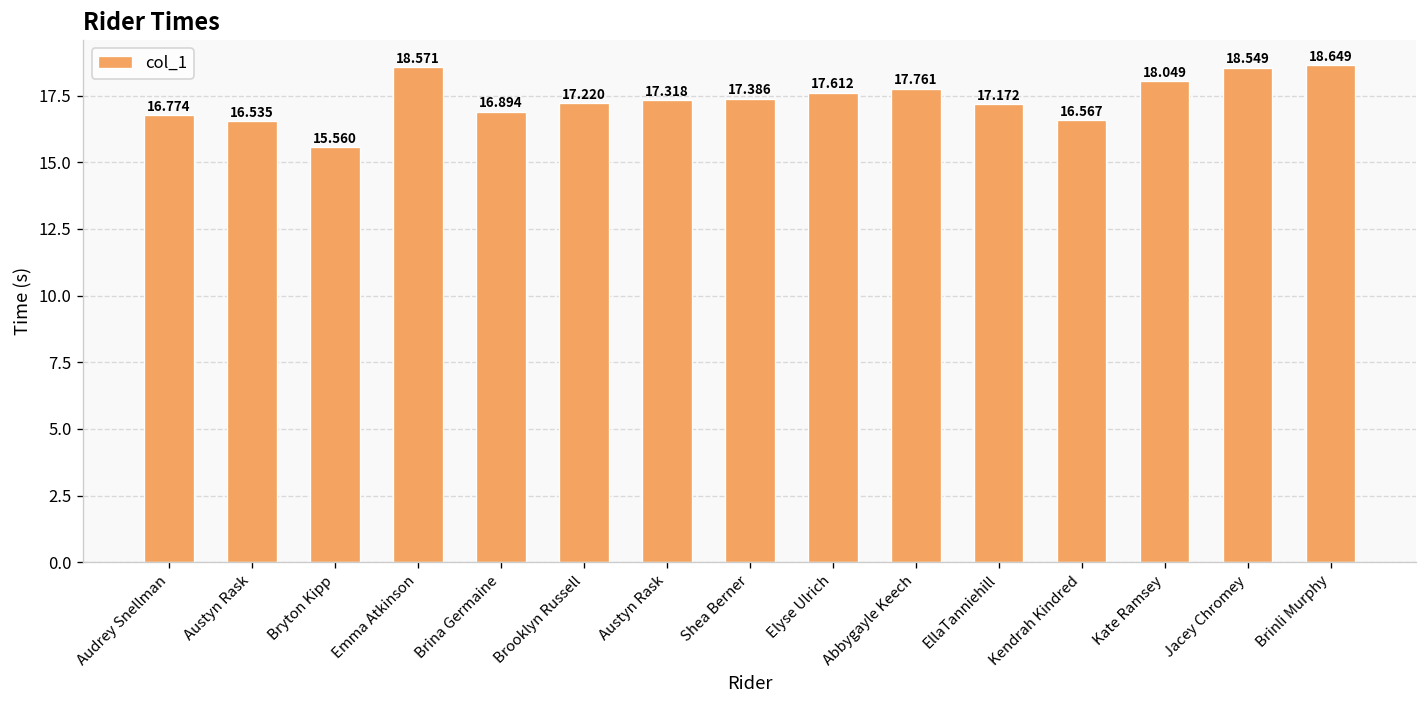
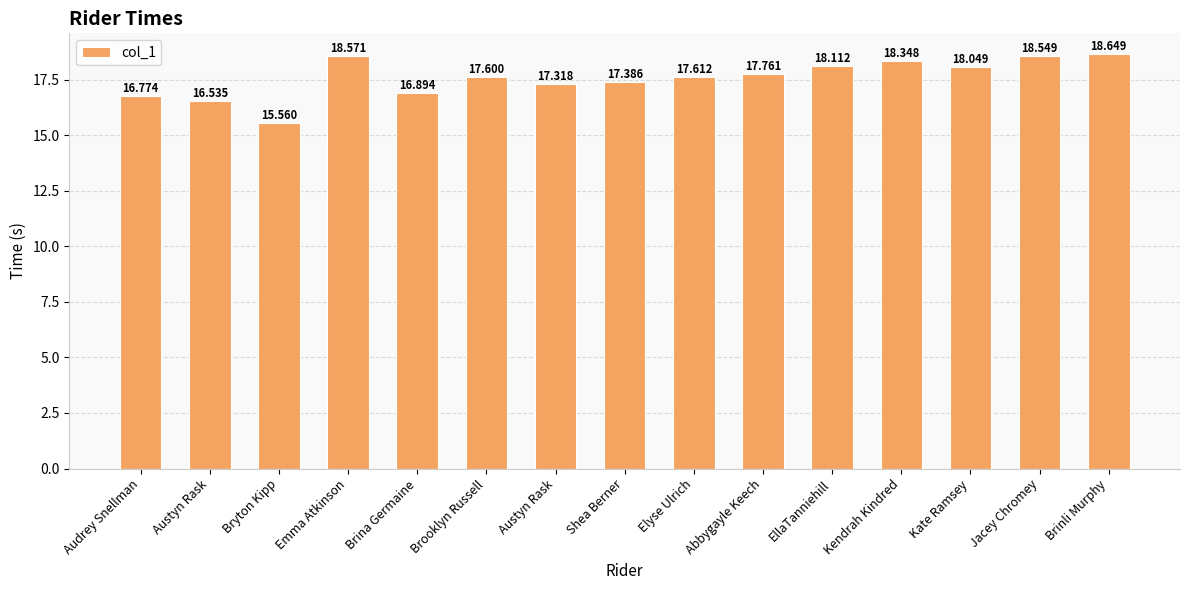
  {
    "Audrey Snellman": 16.774,
    "Bryton Kipp": 15.560,
    "Emma Atkinson": 18.571,
    "Brina Germaine": 16.894,
-   "Brooklyn Russell": 17.220,
+   "Brooklyn Russell": 17.600,
    "Shea Berner": 17.386,
    "Elyse Ulrich": 17.612,
    "Abbygayle Keech": 17.761,
-   "EllaTanniehill": 17.172,
-   "Kendrah Kindred": 16.567,
+   "EllaTanniehill": 18.112,
+   "Kendrah Kindred": 18.348,
    "Kate Ramsey": 18.049,
    "Jacey Chromey": 18.549,
    "Brinli Murphy": 18.649
  }
